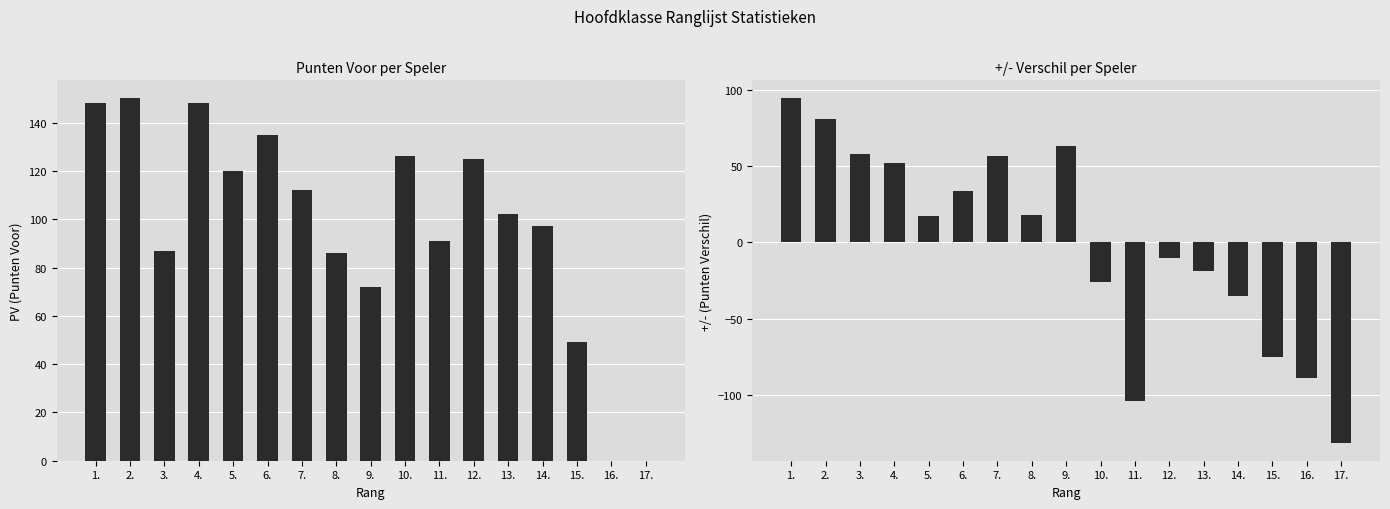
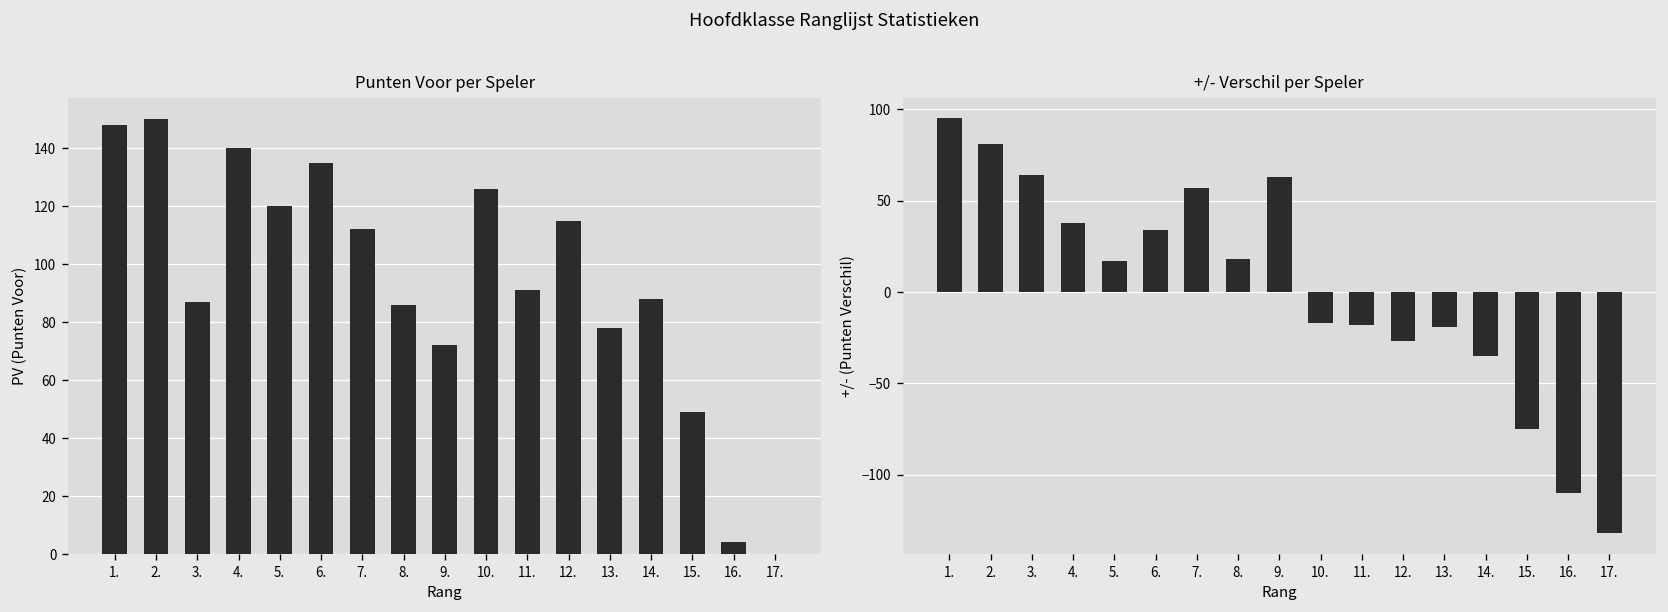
  {
    "Punten Voor per Speler": {
      "1.": 148,
      "2.": 150,
      "3.": 87,
-     "4.": 148,
+     "4.": 140,
      "5.": 120,
      "6.": 135,
      "7.": 112,
      "8.": 86,
      "9.": 72,
      "10.": 126,
      "11.": 91,
-     "12.": 125,
-     "13.": 102,
-     "14.": 97,
+     "12.": 115,
+     "13.": 78,
+     "14.": 88,
      "15.": 49,
-     "16.": 0,
+     "16.": 4,
      "17.": 0
    },
    "+/- Verschil per Speler": {
      "1.": 95,
      "2.": 81,
-     "3.": 58,
-     "4.": 52,
+     "3.": 64,
+     "4.": 38,
      "5.": 17,
      "6.": 34,
      "7.": 57,
      "8.": 18,
      "9.": 63,
-     "10.": -26,
-     "11.": -104,
-     "12.": -10,
+     "10.": -17,
+     "11.": -18,
+     "12.": -27,
      "13.": -19,
      "14.": -35,
      "15.": -75,
-     "16.": -89,
+     "16.": -110,
      "17.": -132
    }
  }
